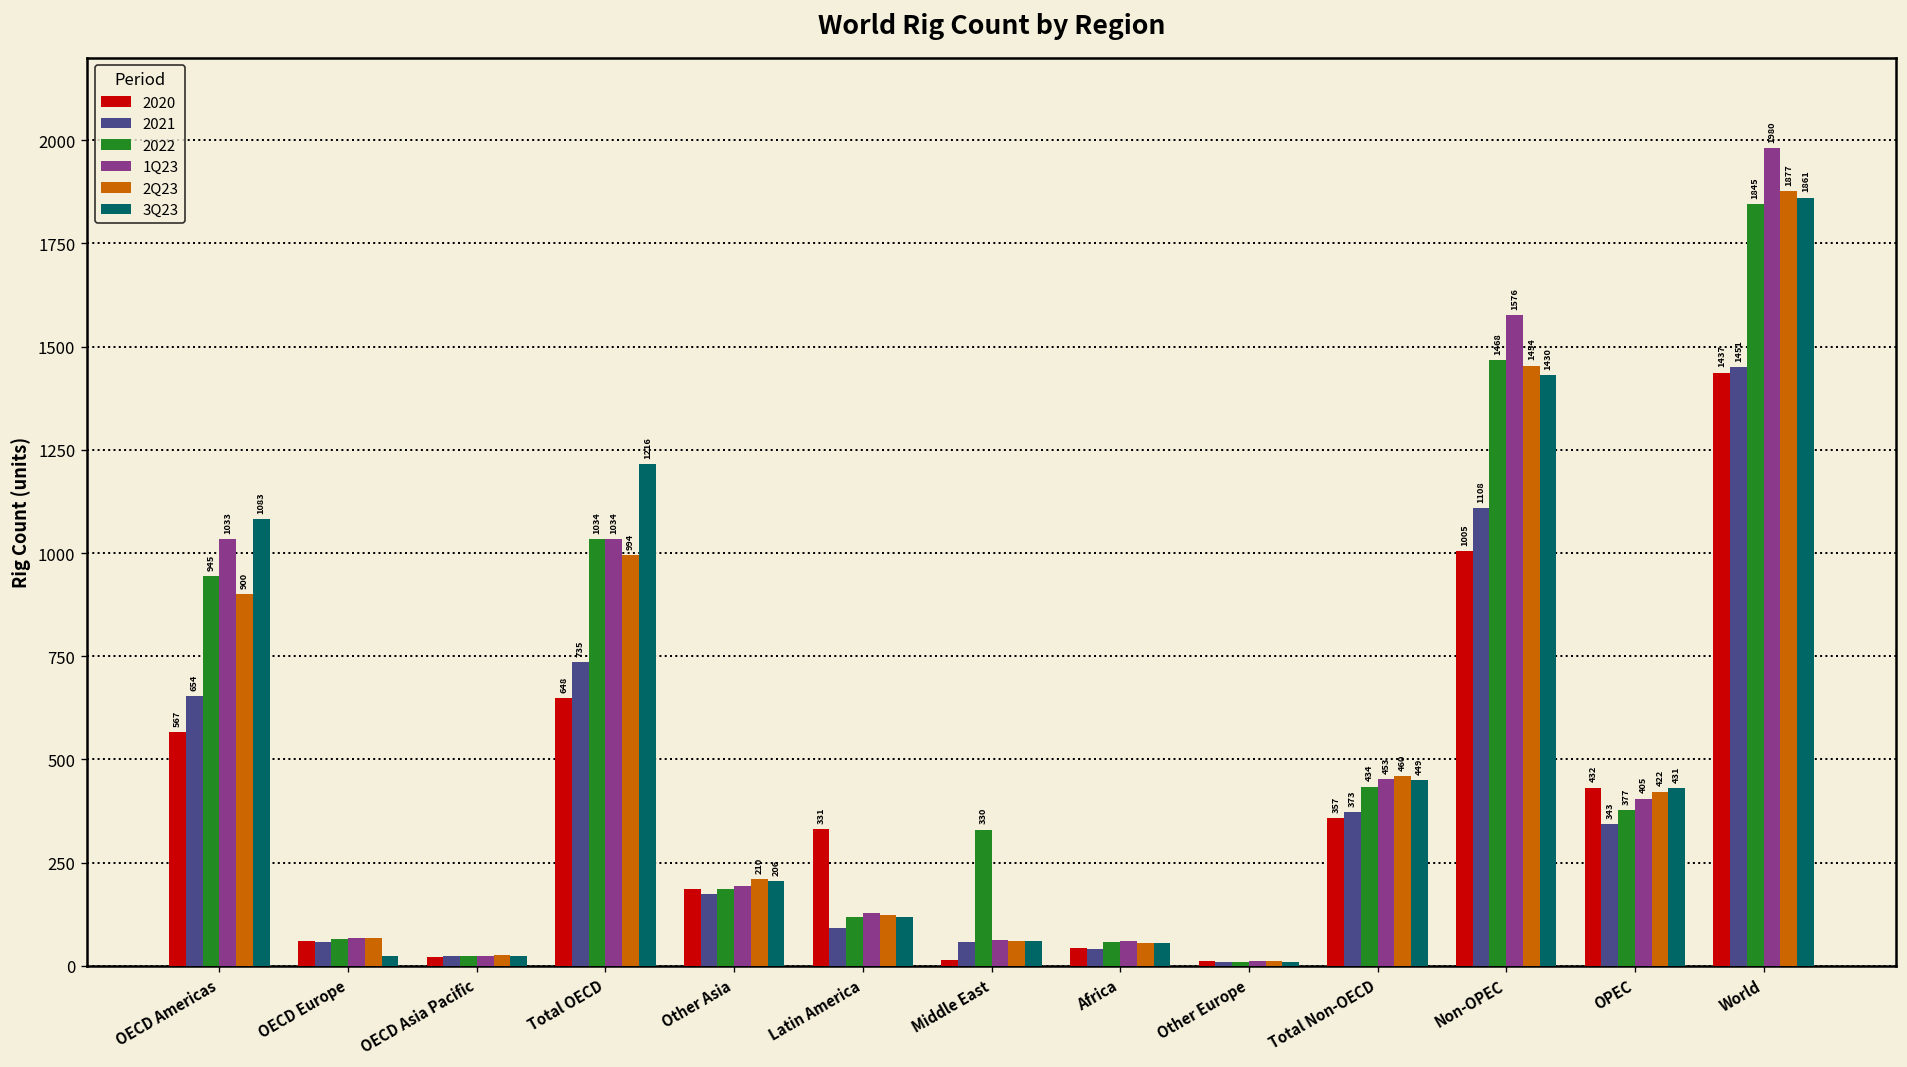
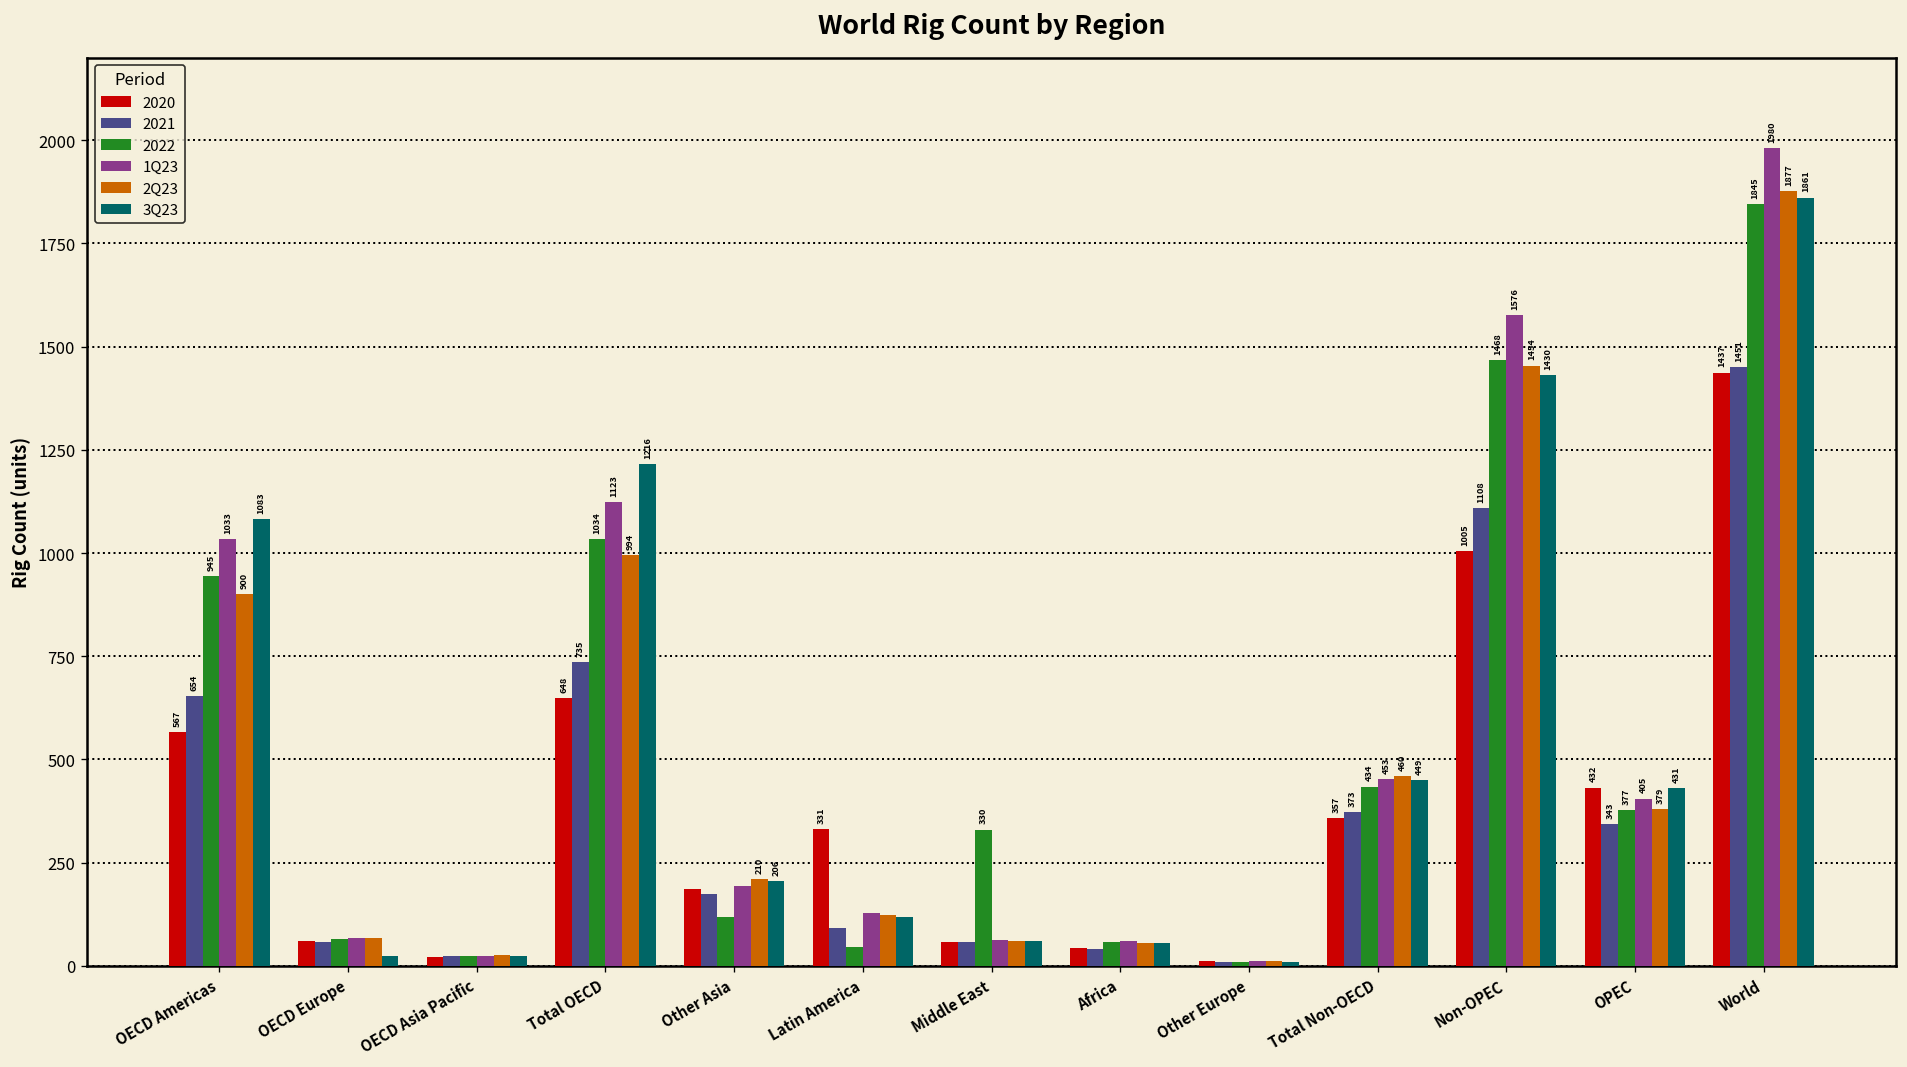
  {
    "2020": {
      "OECD Europe": 60,
      "OECD Asia Pacific": 20,
      "Other Asia": 190,
-     "Middle East": 20,
+     "Middle East": 60,
      "Africa": 40,
      "Other Europe": 10
    },
    "2021": {
      "OECD Americas": 654,
      "Total OECD": 735,
      "Total Non-OECD": 373,
      "Non-OPEC": 1108,
      "OPEC": 343,
      "World": 1451
    },
    "2022": {
      "OECD Europe": 70,
      "OECD Asia Pacific": 20,
-     "Other Asia": 190,
-     "Latin America": 120,
+     "Other Asia": 120,
+     "Latin America": 50,
      "Africa": 60,
      "Other Europe": 10
    },
    "1Q23": {
      "OECD Americas": 1033,
-     "Total OECD": 1034,
+     "Total OECD": 1123,
      "Total Non-OECD": 453,
      "Non-OPEC": 1576,
      "OPEC": 405,
      "World": 1980
    },
    "2Q23": {
      "OECD Americas": 900,
      "Total OECD": 994,
      "Other Asia": 210,
      "Total Non-OECD": 460,
      "Non-OPEC": 1454,
-     "OPEC": 422,
+     "OPEC": 379,
      "World": 1877
    },
    "3Q23": {
      "OECD Americas": 1083,
      "Total OECD": 1216,
      "Other Asia": 206,
      "Total Non-OECD": 449,
      "Non-OPEC": 1430,
      "OPEC": 431,
      "World": 1861
    }
  }
